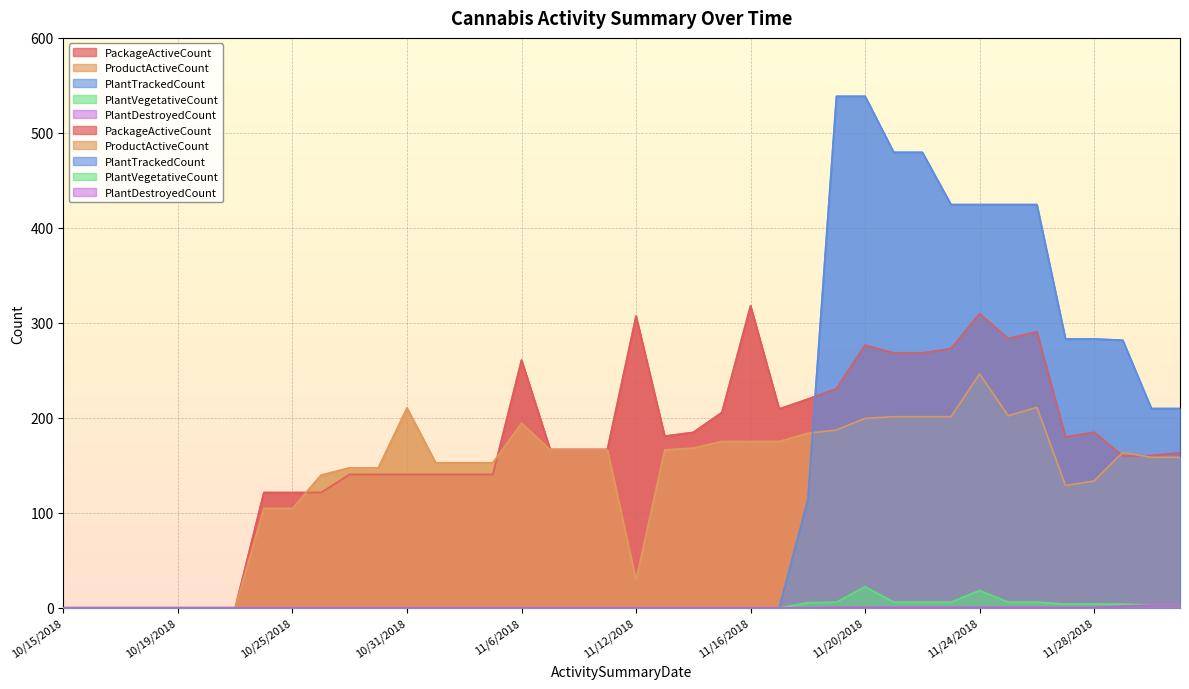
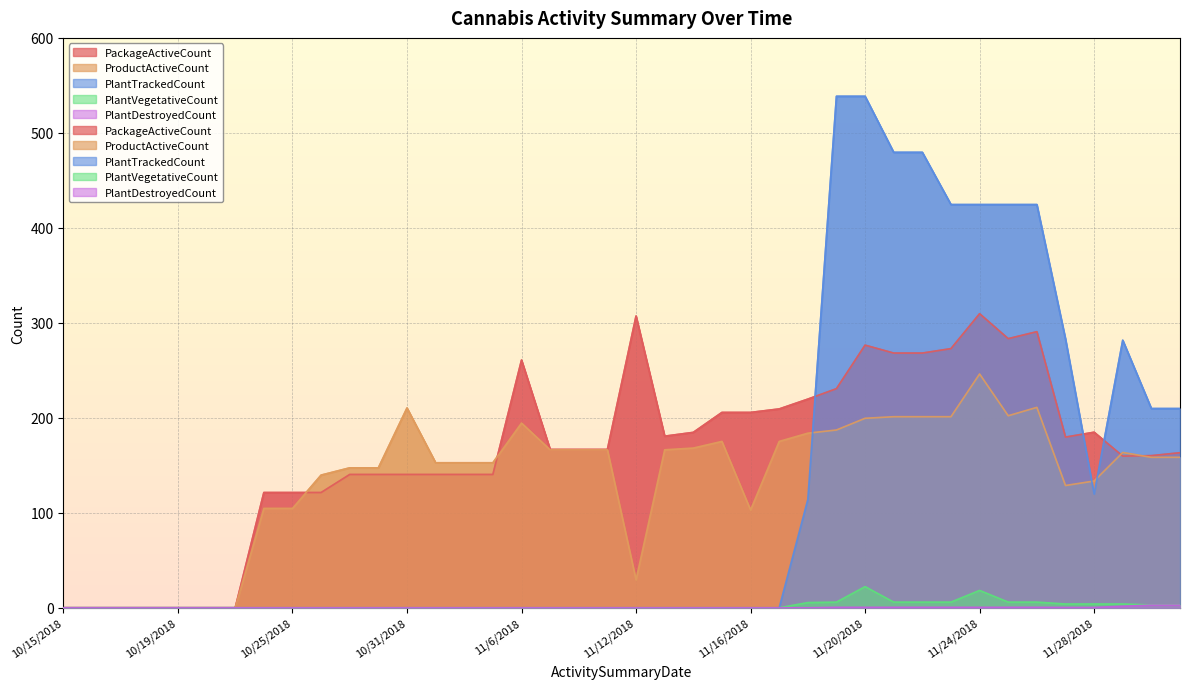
  {
    "PackageActiveCount": {
      "10/25/2018": 120,
      "10/31/2018": 140,
      "11/6/2018": 260,
      "11/12/2018": 310,
-     "11/16/2018": 320,
+     "11/16/2018": 210,
      "11/20/2018": 280,
      "11/24/2018": 310,
      "11/28/2018": 180
    },
    "ProductActiveCount": {
      "10/25/2018": 100,
      "10/31/2018": 210,
      "11/6/2018": 190,
      "11/12/2018": 30,
-     "11/16/2018": 180,
+     "11/16/2018": 100,
      "11/20/2018": 200,
      "11/24/2018": 250,
      "11/28/2018": 130
    },
    "PlantTrackedCount": {
      "11/20/2018": 540,
      "11/24/2018": 420,
-     "11/28/2018": 280
+     "11/28/2018": 120
    },
    "PlantVegetativeCount": {
      "11/20/2018": 20,
      "11/24/2018": 20,
      "11/28/2018": 0
    },
    "PlantDestroyedCount": {
      "11/20/2018": 0,
      "11/24/2018": 0,
      "11/28/2018": 0
    }
  }
